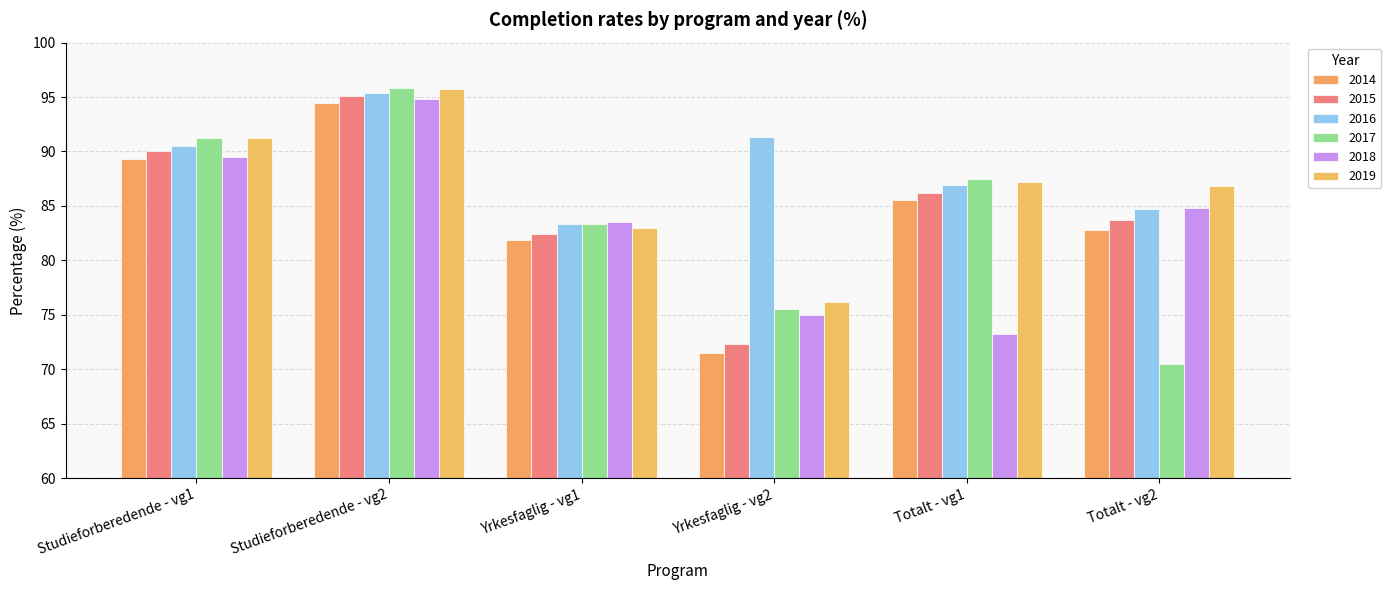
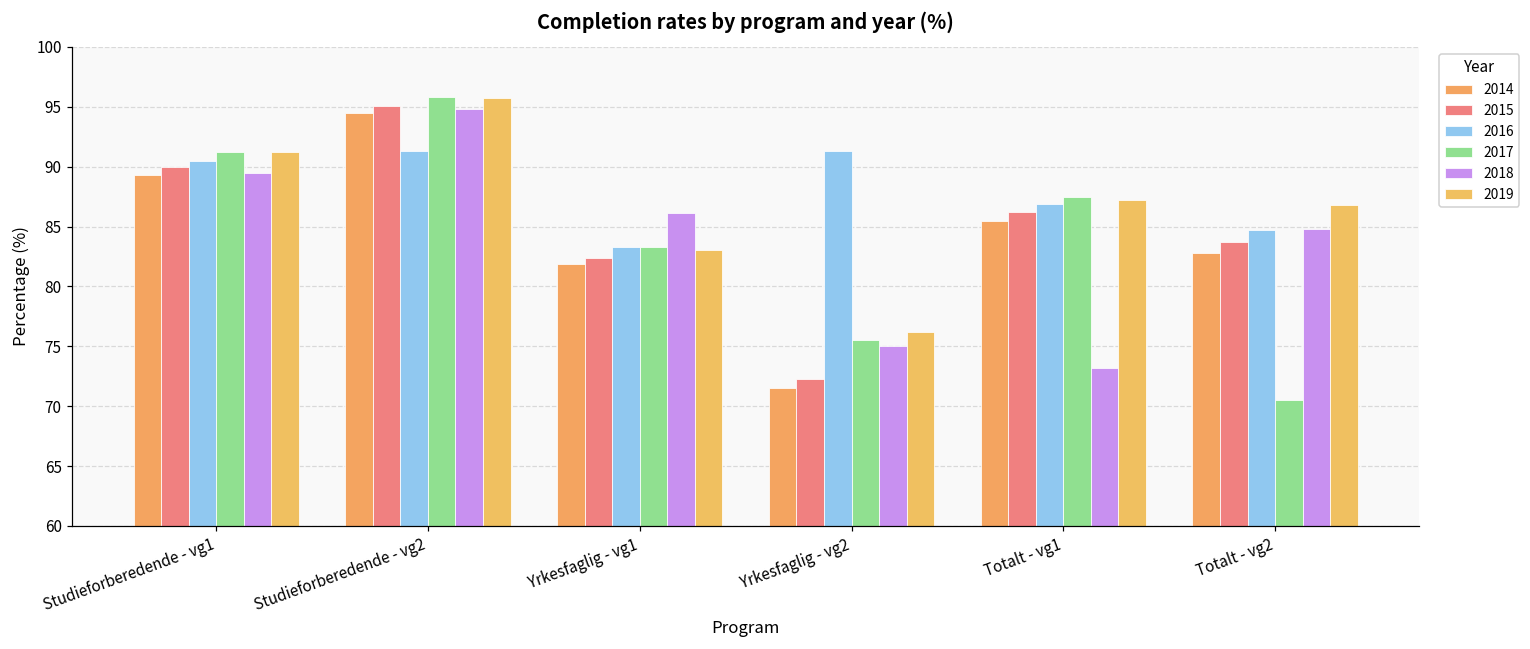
  {
    "2016": {
      "Studieforberedende - vg1": 90.5,
-     "Studieforberedende - vg2": 95.4,
+     "Studieforberedende - vg2": 91.3,
      "Yrkesfaglig - vg1": 83.3,
      "Yrkesfaglig - vg2": 91.3,
      "Totalt - vg1": 86.9,
      "Totalt - vg2": 84.7
    },
    "2017": {
      "Studieforberedende - vg1": 91.2,
      "Studieforberedende - vg2": 95.8,
      "Yrkesfaglig - vg1": 83.3,
      "Yrkesfaglig - vg2": 75.5,
      "Totalt - vg1": 87.5,
      "Totalt - vg2": 70.5
    },
    "2018": {
      "Studieforberedende - vg1": 89.5,
      "Studieforberedende - vg2": 94.8,
-     "Yrkesfaglig - vg1": 83.5,
+     "Yrkesfaglig - vg1": 86.1,
      "Yrkesfaglig - vg2": 75.0,
      "Totalt - vg1": 73.2,
      "Totalt - vg2": 84.8
    }
  }
